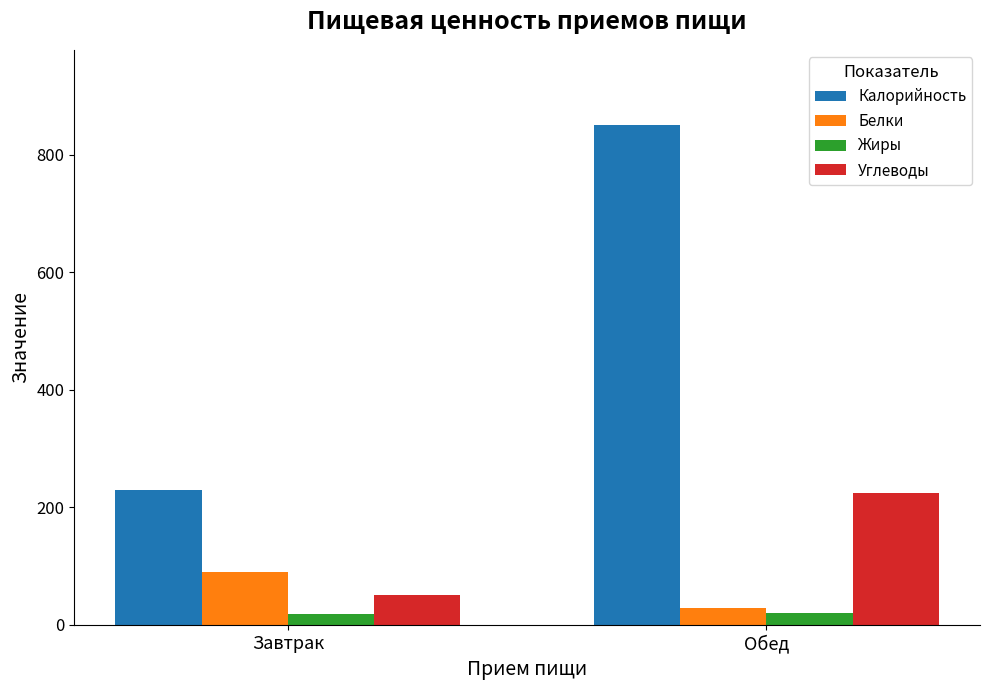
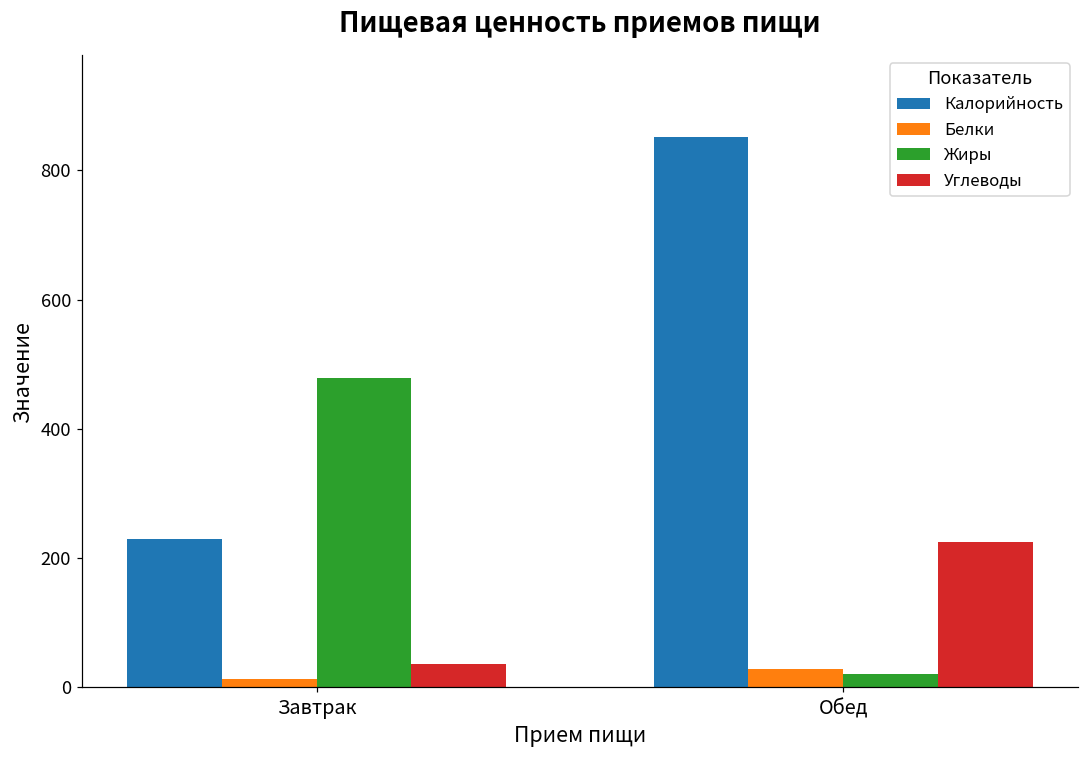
  {
    "Калорийность": {
      "Завтрак": 230,
      "Обед": 850
    },
    "Белки": {
-     "Завтрак": 90,
+     "Завтрак": 10,
      "Обед": 30
    },
    "Жиры": {
-     "Завтрак": 20,
+     "Завтрак": 480,
      "Обед": 20
    },
    "Углеводы": {
-     "Завтрак": 50,
+     "Завтрак": 40,
      "Обед": 230
    }
  }
